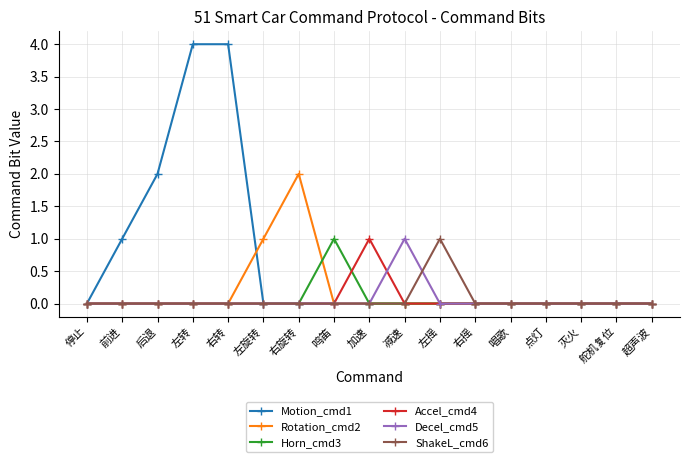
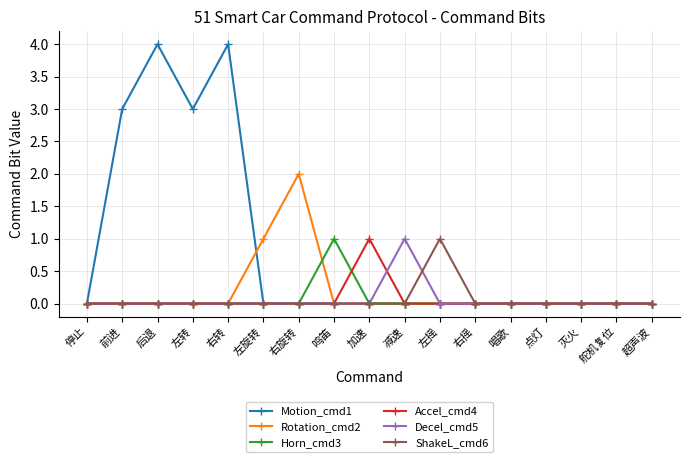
  {
    "Motion_cmd1": {
-     "前进": 1,
-     "后退": 2,
-     "左转": 4,
+     "前进": 3,
+     "后退": 4,
+     "左转": 3,
      "右转": 4
    },
    "Rotation_cmd2": {
      "左旋转": 1,
      "右旋转": 2
    },
    "Horn_cmd3": {
      "鸣笛": 1
    },
    "Accel_cmd4": {
      "加速": 1
    },
    "Decel_cmd5": {
      "减速": 1
    },
    "ShakeL_cmd6": {
      "左摇": 1
    }
  }
